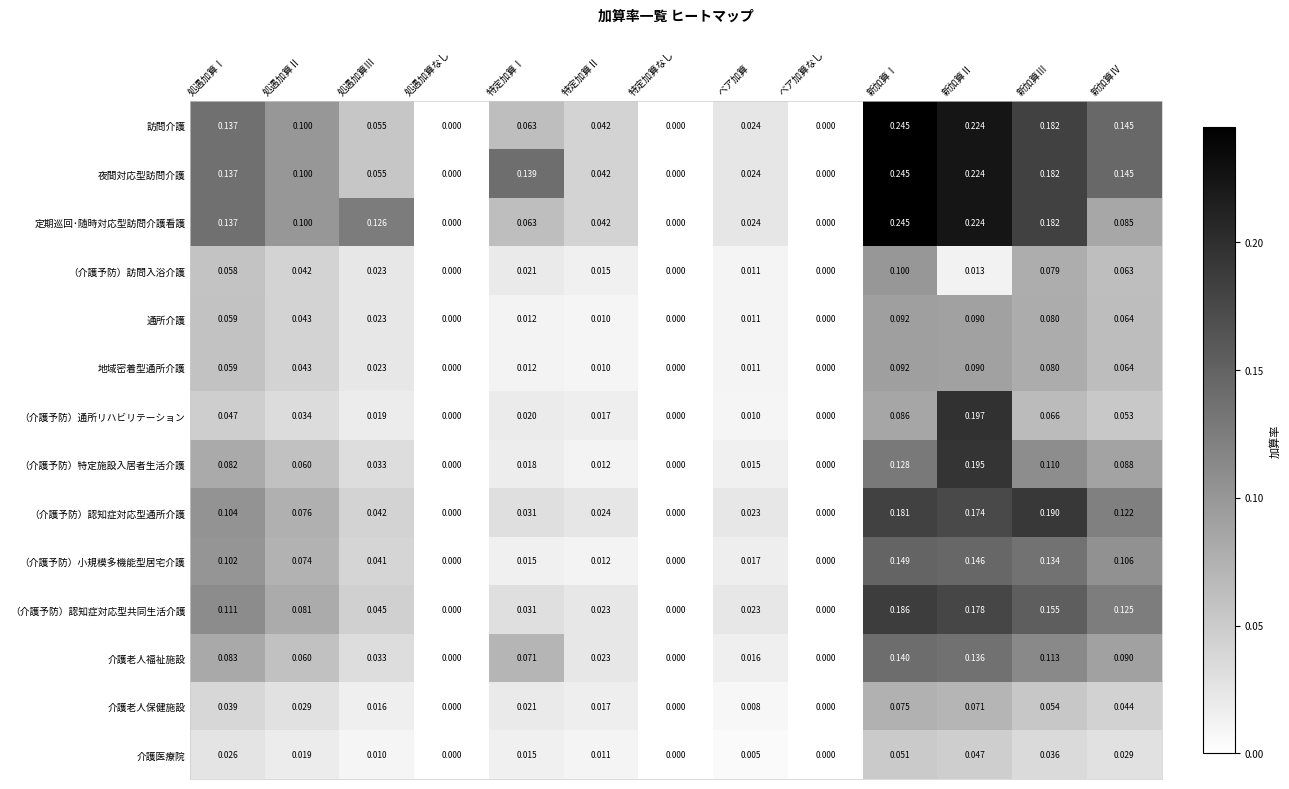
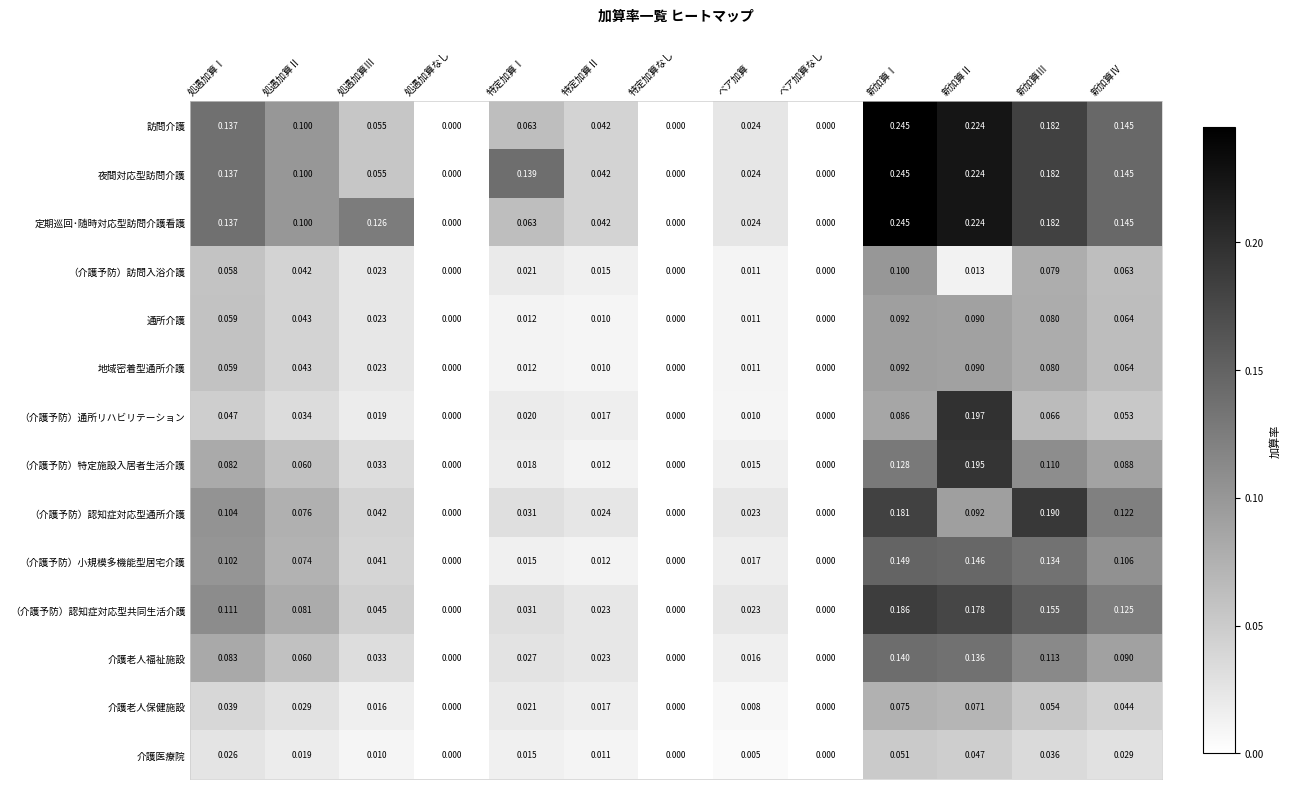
  {
    "訪問介護": {
      "処遇加算Ⅰ": 0.137,
      "処遇加算Ⅱ": 0.100,
      "処遇加算Ⅲ": 0.055,
      "処遇加算なし": 0.000,
      "特定加算Ⅰ": 0.063,
      "特定加算Ⅱ": 0.042,
      "特定加算なし": 0.000,
      "ベア加算": 0.024,
      "ベア加算なし": 0.000,
      "新加算Ⅰ": 0.245,
      "新加算Ⅱ": 0.224,
      "新加算Ⅲ": 0.182,
      "新加算Ⅳ": 0.145
    },
    "夜間対応型訪問介護": {
      "処遇加算Ⅰ": 0.137,
      "処遇加算Ⅱ": 0.100,
      "処遇加算Ⅲ": 0.055,
      "処遇加算なし": 0.000,
      "特定加算Ⅰ": 0.139,
      "特定加算Ⅱ": 0.042,
      "特定加算なし": 0.000,
      "ベア加算": 0.024,
      "ベア加算なし": 0.000,
      "新加算Ⅰ": 0.245,
      "新加算Ⅱ": 0.224,
      "新加算Ⅲ": 0.182,
      "新加算Ⅳ": 0.145
    },
    "定期巡回･随時対応型訪問介護看護": {
      "処遇加算Ⅰ": 0.137,
      "処遇加算Ⅱ": 0.100,
      "処遇加算Ⅲ": 0.126,
      "処遇加算なし": 0.000,
      "特定加算Ⅰ": 0.063,
      "特定加算Ⅱ": 0.042,
      "特定加算なし": 0.000,
      "ベア加算": 0.024,
      "ベア加算なし": 0.000,
      "新加算Ⅰ": 0.245,
      "新加算Ⅱ": 0.224,
      "新加算Ⅲ": 0.182,
-     "新加算Ⅳ": 0.085
+     "新加算Ⅳ": 0.145
    },
    "（介護予防）訪問入浴介護": {
      "処遇加算Ⅰ": 0.058,
      "処遇加算Ⅱ": 0.042,
      "処遇加算Ⅲ": 0.023,
      "処遇加算なし": 0.000,
      "特定加算Ⅰ": 0.021,
      "特定加算Ⅱ": 0.015,
      "特定加算なし": 0.000,
      "ベア加算": 0.011,
      "ベア加算なし": 0.000,
      "新加算Ⅰ": 0.100,
      "新加算Ⅱ": 0.013,
      "新加算Ⅲ": 0.079,
      "新加算Ⅳ": 0.063
    },
    "通所介護": {
      "処遇加算Ⅰ": 0.059,
      "処遇加算Ⅱ": 0.043,
      "処遇加算Ⅲ": 0.023,
      "処遇加算なし": 0.000,
      "特定加算Ⅰ": 0.012,
      "特定加算Ⅱ": 0.010,
      "特定加算なし": 0.000,
      "ベア加算": 0.011,
      "ベア加算なし": 0.000,
      "新加算Ⅰ": 0.092,
      "新加算Ⅱ": 0.090,
      "新加算Ⅲ": 0.080,
      "新加算Ⅳ": 0.064
    },
    "地域密着型通所介護": {
      "処遇加算Ⅰ": 0.059,
      "処遇加算Ⅱ": 0.043,
      "処遇加算Ⅲ": 0.023,
      "処遇加算なし": 0.000,
      "特定加算Ⅰ": 0.012,
      "特定加算Ⅱ": 0.010,
      "特定加算なし": 0.000,
      "ベア加算": 0.011,
      "ベア加算なし": 0.000,
      "新加算Ⅰ": 0.092,
      "新加算Ⅱ": 0.090,
      "新加算Ⅲ": 0.080,
      "新加算Ⅳ": 0.064
    },
    "（介護予防）通所リハビリテーション": {
      "処遇加算Ⅰ": 0.047,
      "処遇加算Ⅱ": 0.034,
      "処遇加算Ⅲ": 0.019,
      "処遇加算なし": 0.000,
      "特定加算Ⅰ": 0.020,
      "特定加算Ⅱ": 0.017,
      "特定加算なし": 0.000,
      "ベア加算": 0.010,
      "ベア加算なし": 0.000,
      "新加算Ⅰ": 0.086,
      "新加算Ⅱ": 0.197,
      "新加算Ⅲ": 0.066,
      "新加算Ⅳ": 0.053
    },
    "（介護予防）特定施設入居者生活介護": {
      "処遇加算Ⅰ": 0.082,
      "処遇加算Ⅱ": 0.060,
      "処遇加算Ⅲ": 0.033,
      "処遇加算なし": 0.000,
      "特定加算Ⅰ": 0.018,
      "特定加算Ⅱ": 0.012,
      "特定加算なし": 0.000,
      "ベア加算": 0.015,
      "ベア加算なし": 0.000,
      "新加算Ⅰ": 0.128,
      "新加算Ⅱ": 0.195,
      "新加算Ⅲ": 0.110,
      "新加算Ⅳ": 0.088
    },
    "（介護予防）認知症対応型通所介護": {
      "処遇加算Ⅰ": 0.104,
      "処遇加算Ⅱ": 0.076,
      "処遇加算Ⅲ": 0.042,
      "処遇加算なし": 0.000,
      "特定加算Ⅰ": 0.031,
      "特定加算Ⅱ": 0.024,
      "特定加算なし": 0.000,
      "ベア加算": 0.023,
      "ベア加算なし": 0.000,
      "新加算Ⅰ": 0.181,
-     "新加算Ⅱ": 0.174,
+     "新加算Ⅱ": 0.092,
      "新加算Ⅲ": 0.190,
      "新加算Ⅳ": 0.122
    },
    "（介護予防）小規模多機能型居宅介護": {
      "処遇加算Ⅰ": 0.102,
      "処遇加算Ⅱ": 0.074,
      "処遇加算Ⅲ": 0.041,
      "処遇加算なし": 0.000,
      "特定加算Ⅰ": 0.015,
      "特定加算Ⅱ": 0.012,
      "特定加算なし": 0.000,
      "ベア加算": 0.017,
      "ベア加算なし": 0.000,
      "新加算Ⅰ": 0.149,
      "新加算Ⅱ": 0.146,
      "新加算Ⅲ": 0.134,
      "新加算Ⅳ": 0.106
    },
    "（介護予防）認知症対応型共同生活介護": {
      "処遇加算Ⅰ": 0.111,
      "処遇加算Ⅱ": 0.081,
      "処遇加算Ⅲ": 0.045,
      "処遇加算なし": 0.000,
      "特定加算Ⅰ": 0.031,
      "特定加算Ⅱ": 0.023,
      "特定加算なし": 0.000,
      "ベア加算": 0.023,
      "ベア加算なし": 0.000,
      "新加算Ⅰ": 0.186,
      "新加算Ⅱ": 0.178,
      "新加算Ⅲ": 0.155,
      "新加算Ⅳ": 0.125
    },
    "介護老人福祉施設": {
      "処遇加算Ⅰ": 0.083,
      "処遇加算Ⅱ": 0.060,
      "処遇加算Ⅲ": 0.033,
      "処遇加算なし": 0.000,
-     "特定加算Ⅰ": 0.071,
+     "特定加算Ⅰ": 0.027,
      "特定加算Ⅱ": 0.023,
      "特定加算なし": 0.000,
      "ベア加算": 0.016,
      "ベア加算なし": 0.000,
      "新加算Ⅰ": 0.140,
      "新加算Ⅱ": 0.136,
      "新加算Ⅲ": 0.113,
      "新加算Ⅳ": 0.090
    },
    "介護老人保健施設": {
      "処遇加算Ⅰ": 0.039,
      "処遇加算Ⅱ": 0.029,
      "処遇加算Ⅲ": 0.016,
      "処遇加算なし": 0.000,
      "特定加算Ⅰ": 0.021,
      "特定加算Ⅱ": 0.017,
      "特定加算なし": 0.000,
      "ベア加算": 0.008,
      "ベア加算なし": 0.000,
      "新加算Ⅰ": 0.075,
      "新加算Ⅱ": 0.071,
      "新加算Ⅲ": 0.054,
      "新加算Ⅳ": 0.044
    },
    "介護医療院": {
      "処遇加算Ⅰ": 0.026,
      "処遇加算Ⅱ": 0.019,
      "処遇加算Ⅲ": 0.010,
      "処遇加算なし": 0.000,
      "特定加算Ⅰ": 0.015,
      "特定加算Ⅱ": 0.011,
      "特定加算なし": 0.000,
      "ベア加算": 0.005,
      "ベア加算なし": 0.000,
      "新加算Ⅰ": 0.051,
      "新加算Ⅱ": 0.047,
      "新加算Ⅲ": 0.036,
      "新加算Ⅳ": 0.029
    }
  }
